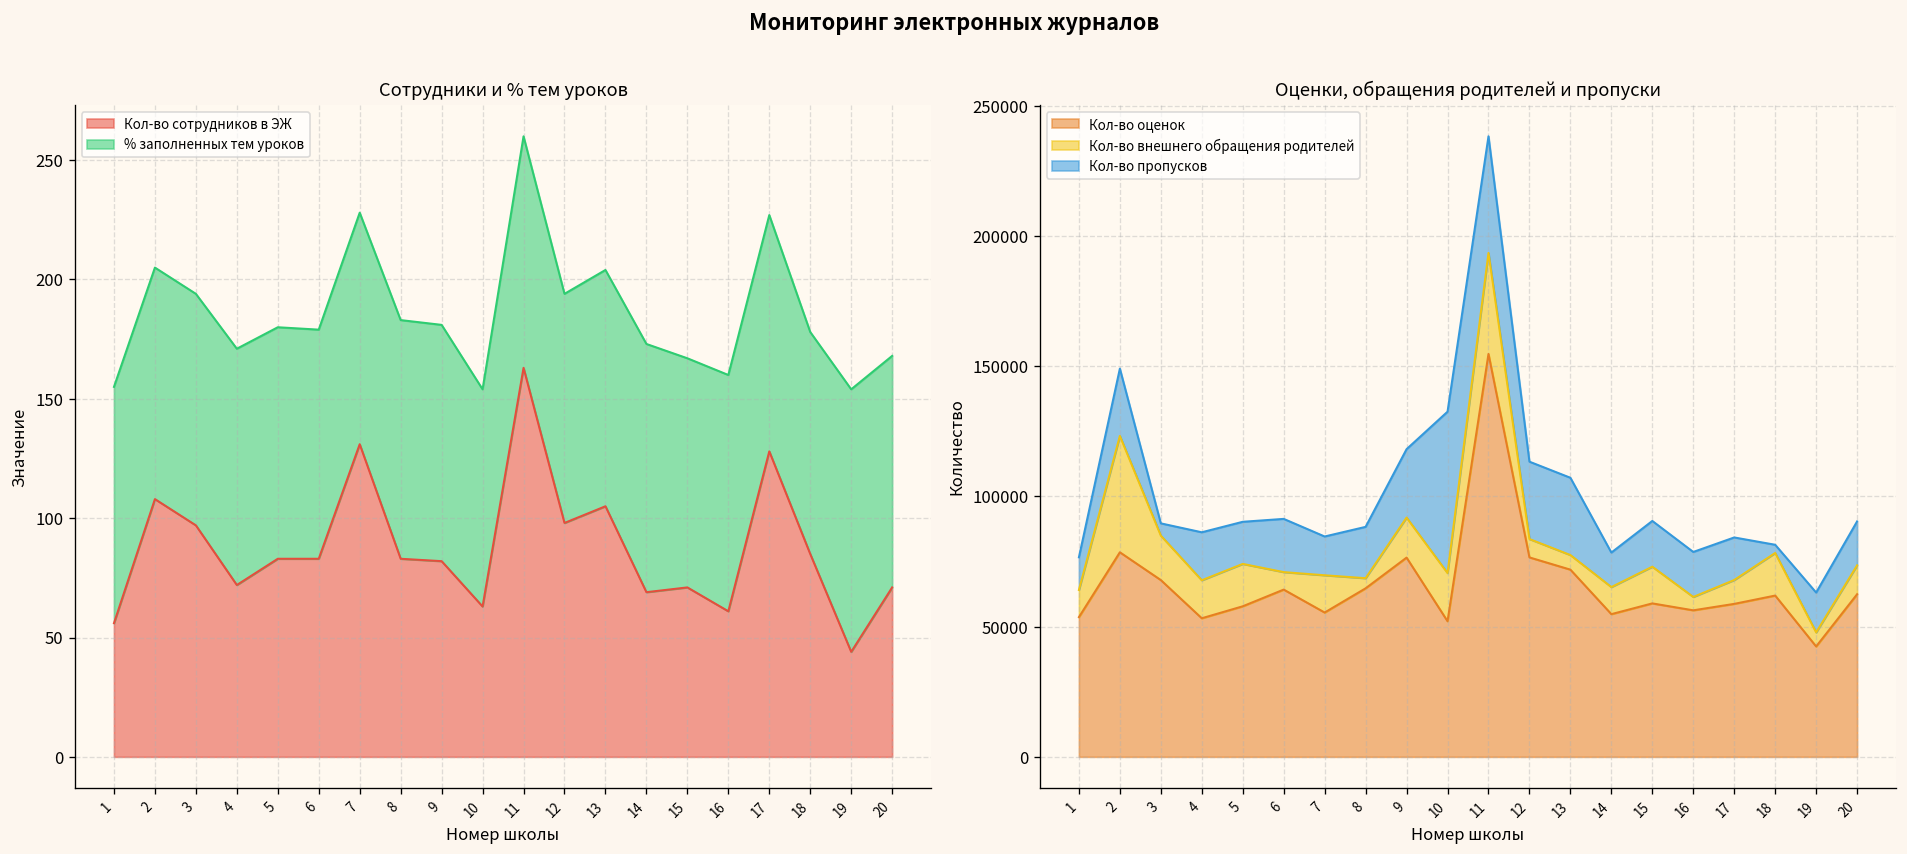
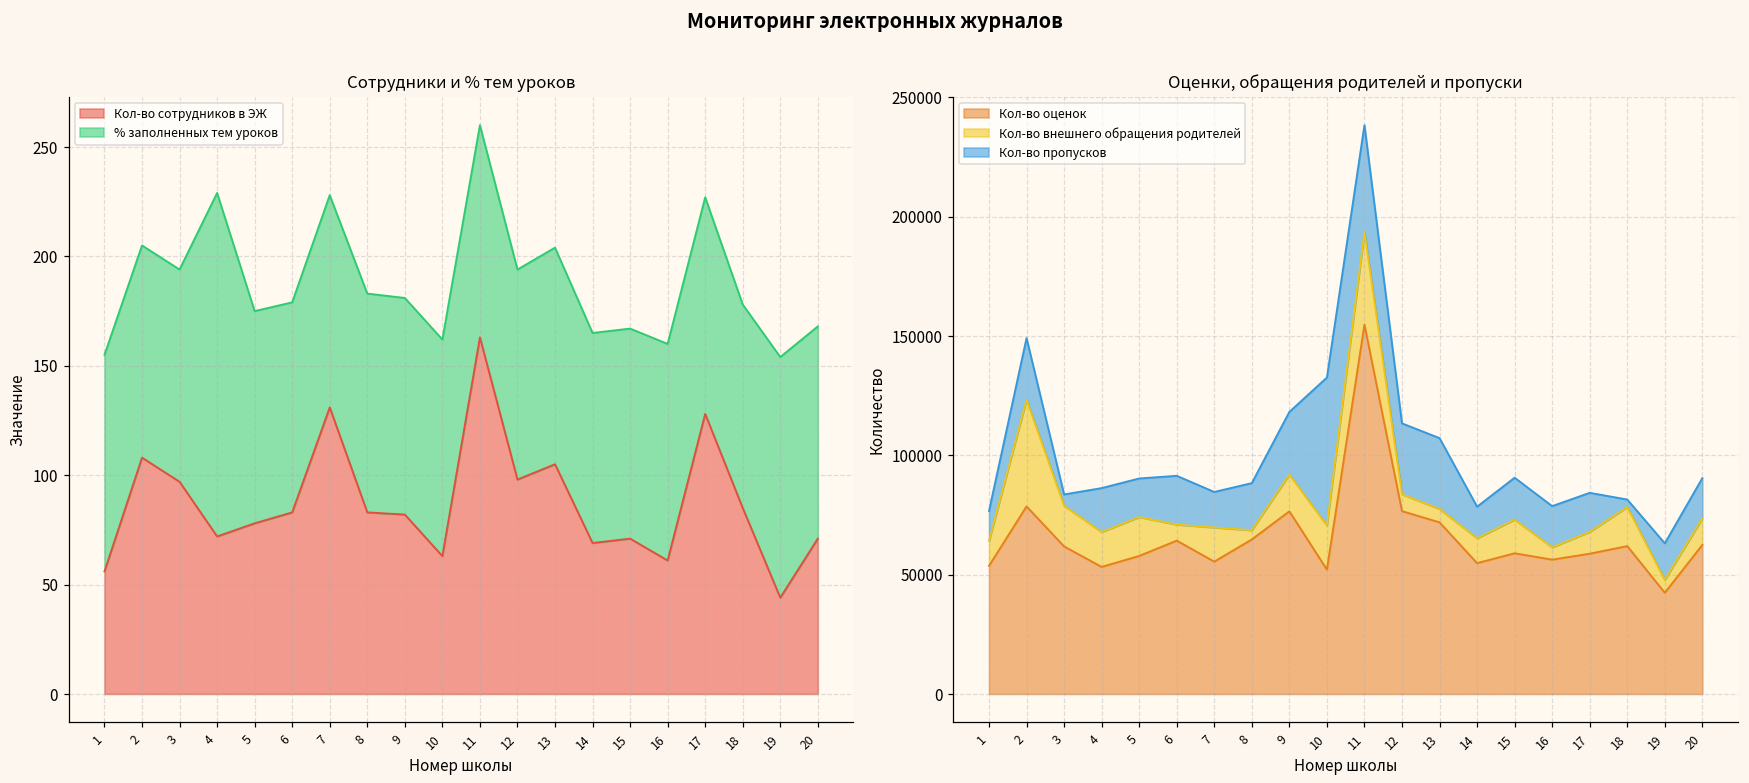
  {
    "Сотрудники и % тем уроков": {
      "Кол-во сотрудников в ЭЖ": {
        "1": 56,
        "2": 108,
        "3": 97,
        "4": 72,
-       "5": 83,
+       "5": 78,
        "6": 83,
        "7": 131,
        "8": 83,
        "9": 82,
        "10": 63,
        "11": 163,
        "12": 98,
        "13": 105,
        "14": 69,
        "15": 71,
        "16": 61,
        "17": 128,
        "18": 85,
        "19": 44,
        "20": 71
      },
      "% заполненных тем уроков": {
        "1": 99,
        "2": 97,
        "3": 97,
-       "4": 99,
+       "4": 157,
        "5": 97,
        "6": 96,
        "7": 97,
        "8": 100,
        "9": 99,
-       "10": 91,
+       "10": 99,
        "11": 97,
        "12": 96,
        "13": 99,
-       "14": 104,
+       "14": 96,
        "15": 96,
        "16": 99,
        "17": 99,
        "18": 93,
        "19": 110,
        "20": 97
      }
    },
    "Оценки, обращения родителей и пропуски": {
      "Кол-во оценок": {
        "1": 54000,
        "2": 79000,
-       "3": 68000,
+       "3": 62000,
        "4": 53000,
        "5": 58000,
        "6": 64000,
        "7": 55000,
        "8": 65000,
        "9": 77000,
        "10": 52000,
        "11": 155000,
        "12": 77000,
        "13": 72000,
        "14": 55000,
        "15": 59000,
        "16": 56000,
        "17": 59000,
        "18": 62000,
        "19": 42000,
        "20": 62000
      },
      "Кол-во внешнего обращения родителей": {
        "1": 10000,
        "2": 45000,
        "3": 17000,
        "4": 15000,
        "5": 16000,
        "6": 7000,
        "7": 14000,
        "8": 4000,
        "9": 15000,
        "10": 18000,
        "11": 39000,
        "12": 7000,
        "13": 6000,
        "14": 10000,
        "15": 14000,
        "16": 5000,
        "17": 9000,
        "18": 16000,
        "19": 5000,
        "20": 11000
      },
      "Кол-во пропусков": {
        "1": 13000,
        "2": 26000,
        "3": 5000,
        "4": 18000,
        "5": 16000,
        "6": 20000,
        "7": 15000,
        "8": 20000,
        "9": 26000,
        "10": 62000,
        "11": 45000,
        "12": 30000,
        "13": 30000,
        "14": 13000,
        "15": 18000,
        "16": 17000,
        "17": 16000,
        "18": 3000,
        "19": 15000,
        "20": 17000
      }
    }
  }
